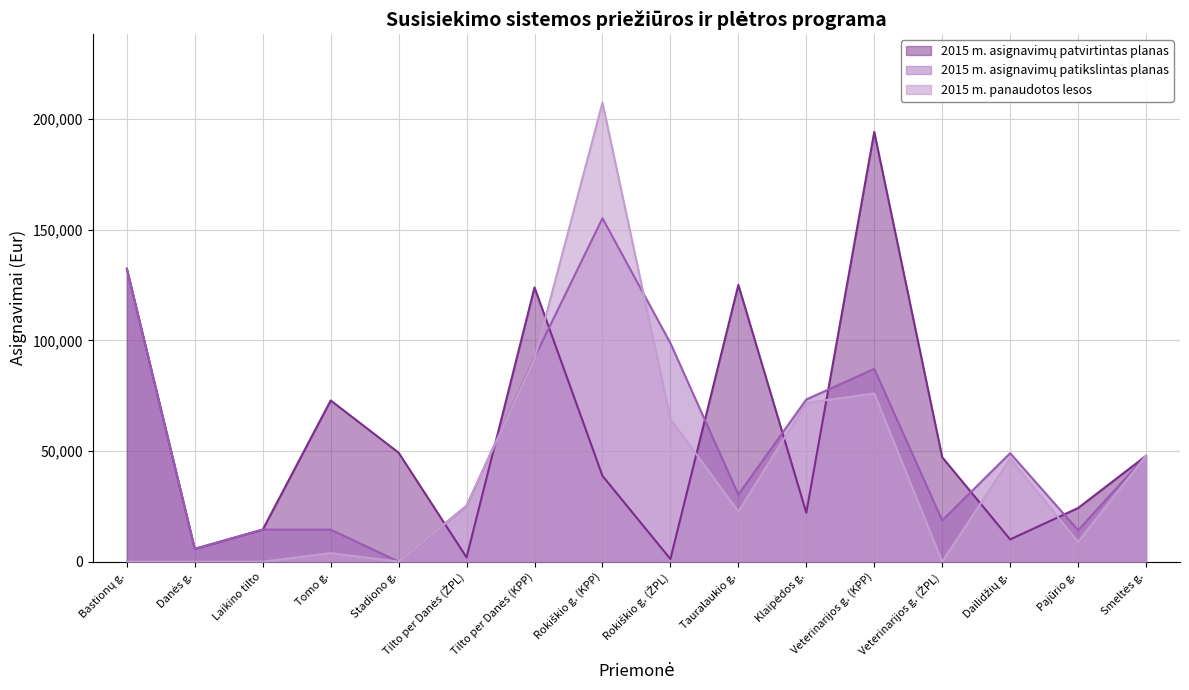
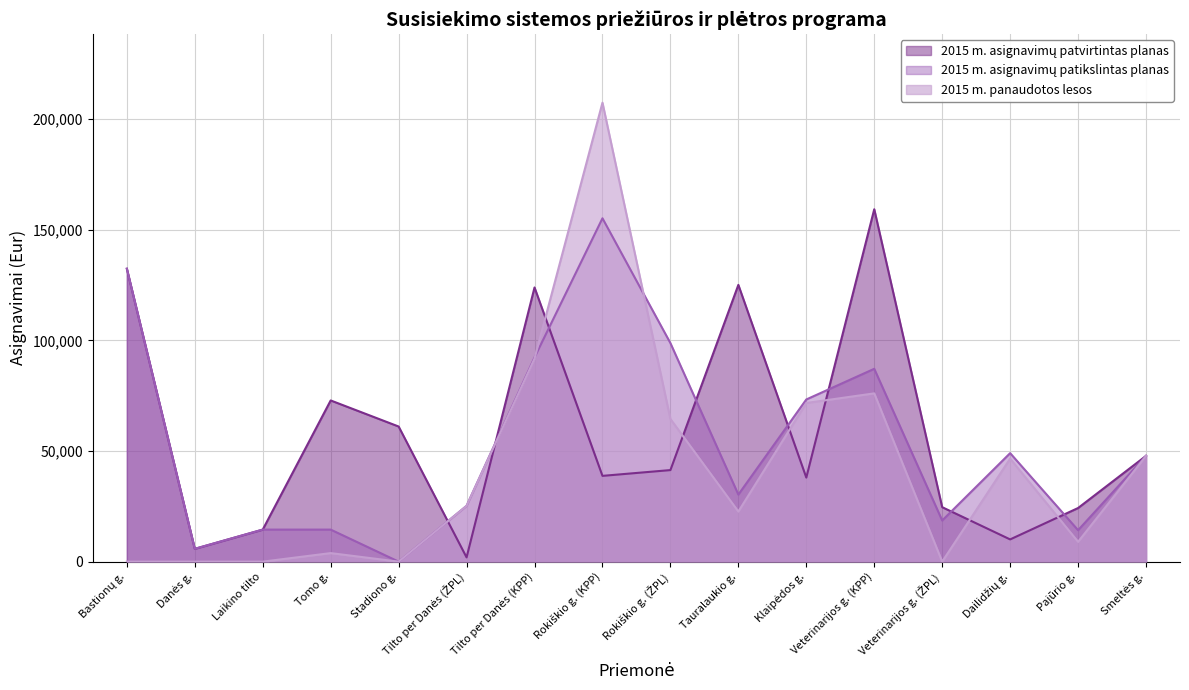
  {
    "2015 m. asignavimų patvirtintas planas": {
      "Tomo g.": "73,000",
-     "Stadiono g.": "49,000",
+     "Stadiono g.": "61,000",
      "Tilto per Danės (ŽPL)": "2,000",
      "Tilto per Danės (KPP)": "124,000",
      "Rokiškio g. (KPP)": "39,000",
-     "Rokiškio g. (ŽPL)": "1,000",
+     "Rokiškio g. (ŽPL)": "41,000",
      "Tauralaukio g.": "125,000",
-     "Klaipėdos g.": "22,000",
-     "Veterinarijos g. (KPP)": "194,000",
-     "Veterinarijos g. (ŽPL)": "47,000",
+     "Klaipėdos g.": "38,000",
+     "Veterinarijos g. (KPP)": "159,000",
+     "Veterinarijos g. (ŽPL)": "25,000",
      "Dailidžių g.": "10,000",
      "Pajūrio g.": "24,000"
    }
  }
